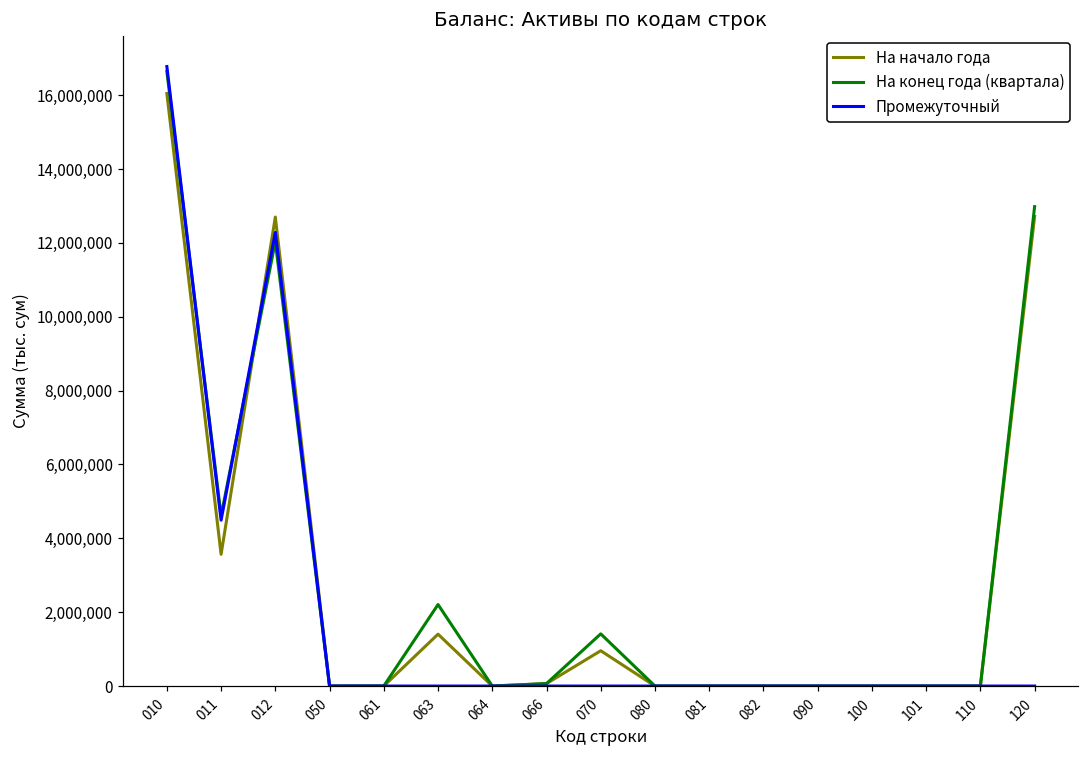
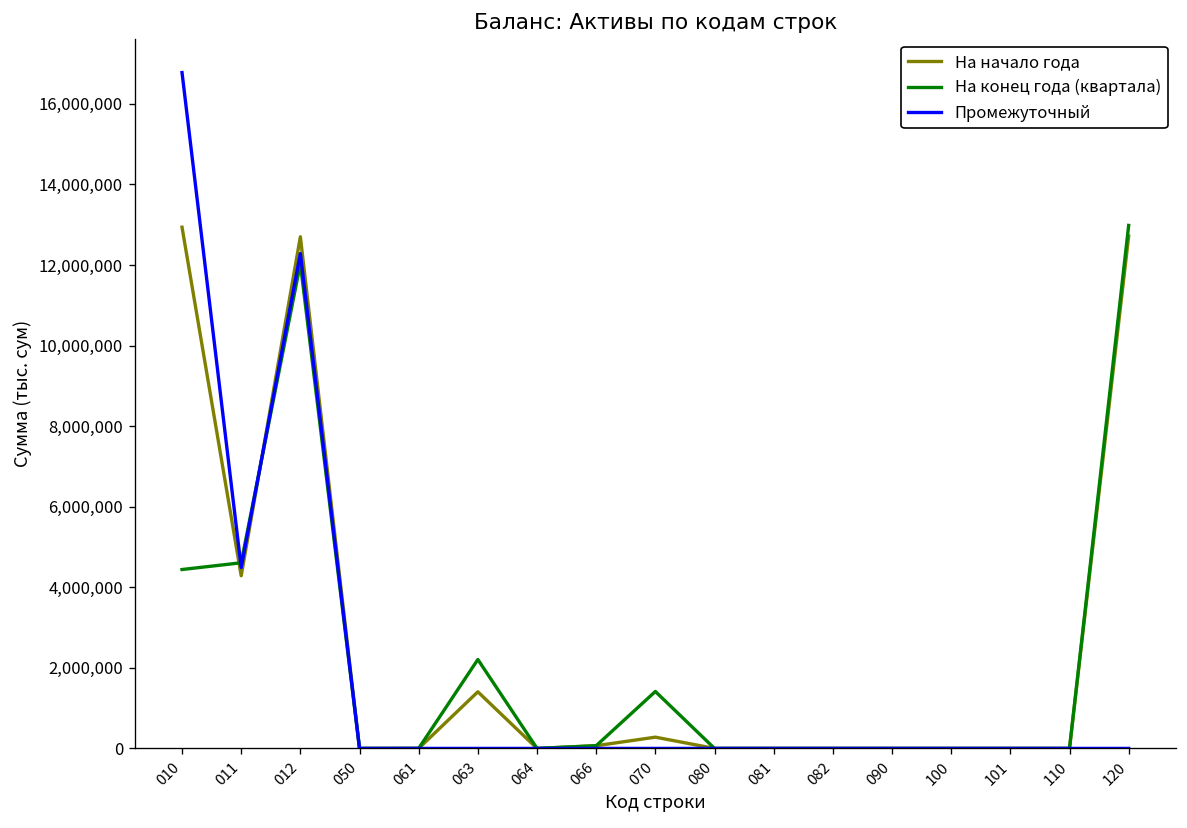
  {
    "На начало года": {
-     "010": "16,000,000",
-     "011": "3,600,000",
+     "010": "12,900,000",
+     "011": "4,300,000",
      "012": "12,700,000",
      "063": "1,400,000",
-     "070": "1,000,000",
+     "070": "300,000",
      "120": "12,700,000"
    },
    "На конец года (квартала)": {
-     "010": "16,600,000",
+     "010": "4,400,000",
      "011": "4,600,000",
      "012": "12,000,000",
      "063": "2,200,000",
      "070": "1,400,000",
      "120": "13,000,000"
    },
    "Промежуточный": {
      "010": "16,800,000",
      "011": "4,500,000",
      "012": "12,300,000",
      "063": "0",
      "070": "0",
      "120": "0"
    }
  }
